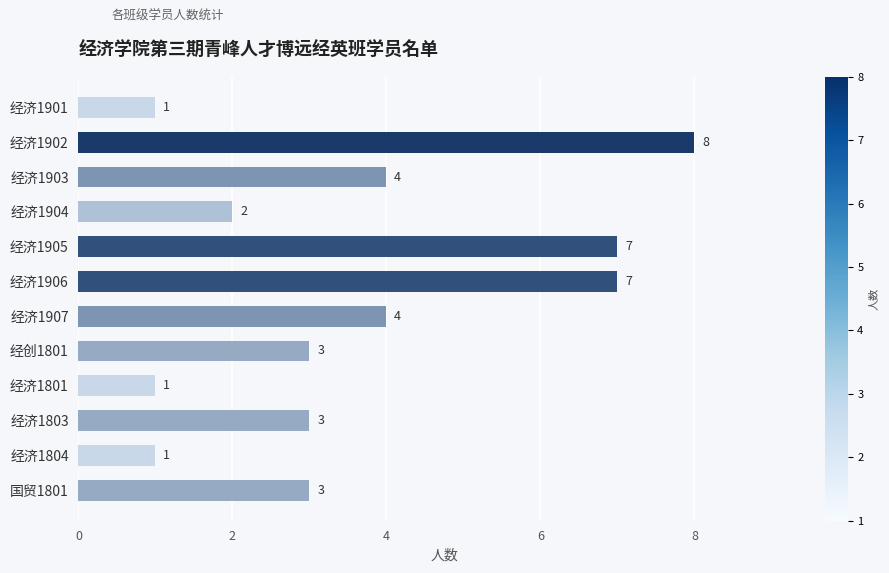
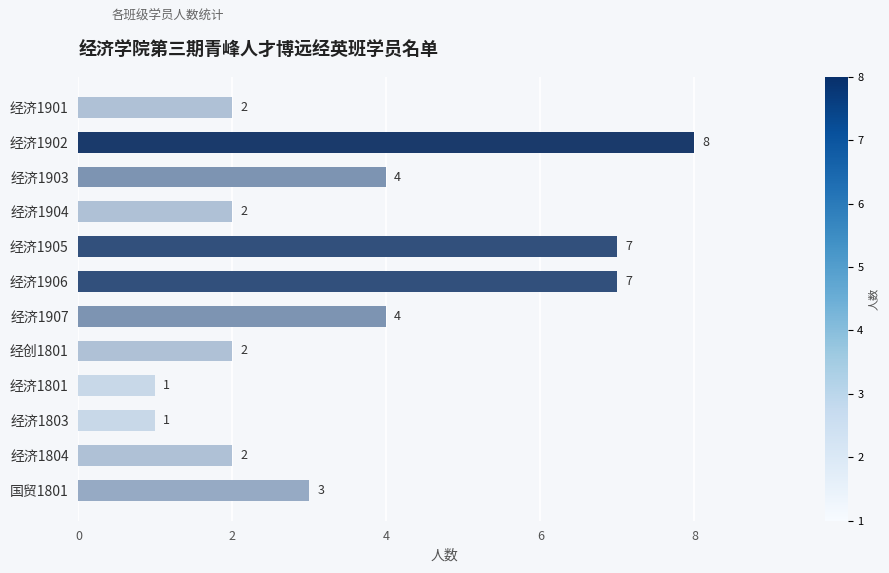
  {
-   "经济1901": 1,
+   "经济1901": 2,
    "经济1902": 8,
    "经济1903": 4,
    "经济1904": 2,
    "经济1905": 7,
    "经济1906": 7,
    "经济1907": 4,
-   "经创1801": 3,
+   "经创1801": 2,
    "经济1801": 1,
-   "经济1803": 3,
-   "经济1804": 1,
+   "经济1803": 1,
+   "经济1804": 2,
    "国贸1801": 3
  }
